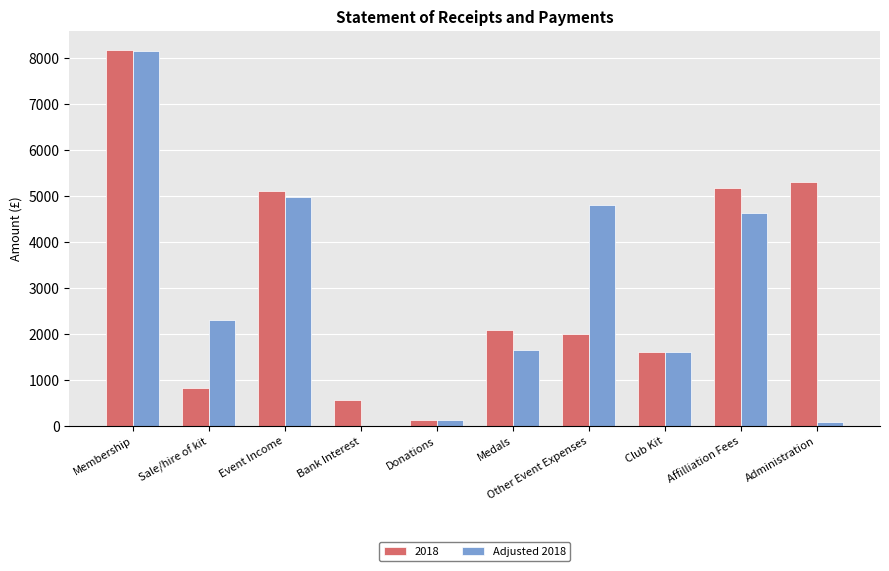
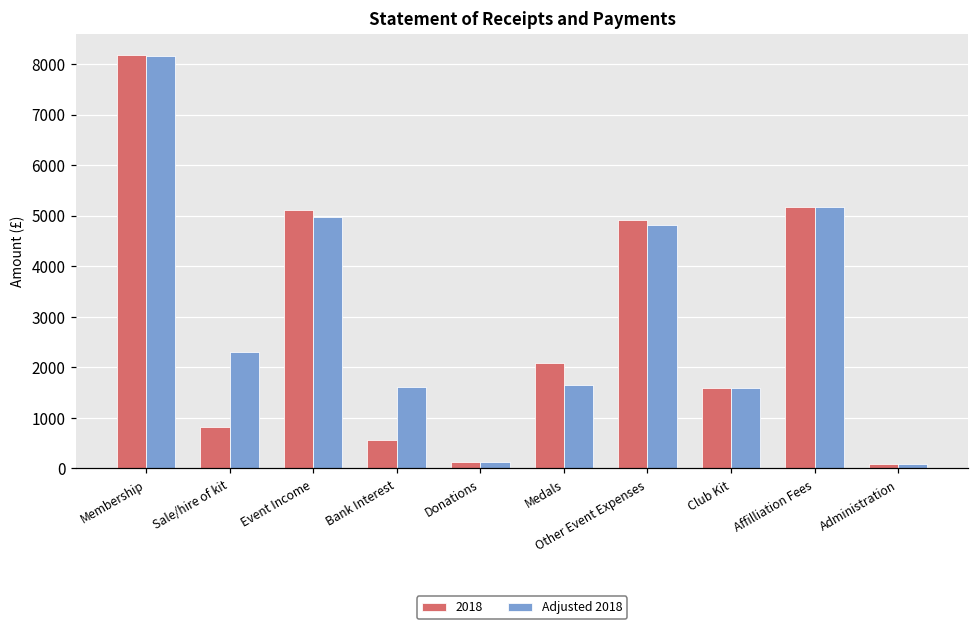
  {
    "2018": {
      "Membership": 8200,
      "Sale/hire of kit": 800,
      "Event Income": 5100,
      "Bank Interest": 600,
      "Donations": 100,
      "Medals": 2100,
-     "Other Event Expenses": 2000,
+     "Other Event Expenses": 4900,
      "Club Kit": 1600,
      "Affilliation Fees": 5200,
-     "Administration": 5300
+     "Administration": 100
    },
    "Adjusted 2018": {
      "Membership": 8200,
      "Sale/hire of kit": 2300,
      "Event Income": 5000,
-     "Bank Interest": 0,
+     "Bank Interest": 1600,
      "Donations": 100,
      "Medals": 1700,
      "Other Event Expenses": 4800,
      "Club Kit": 1600,
-     "Affilliation Fees": 4600,
+     "Affilliation Fees": 5200,
      "Administration": 100
    }
  }
